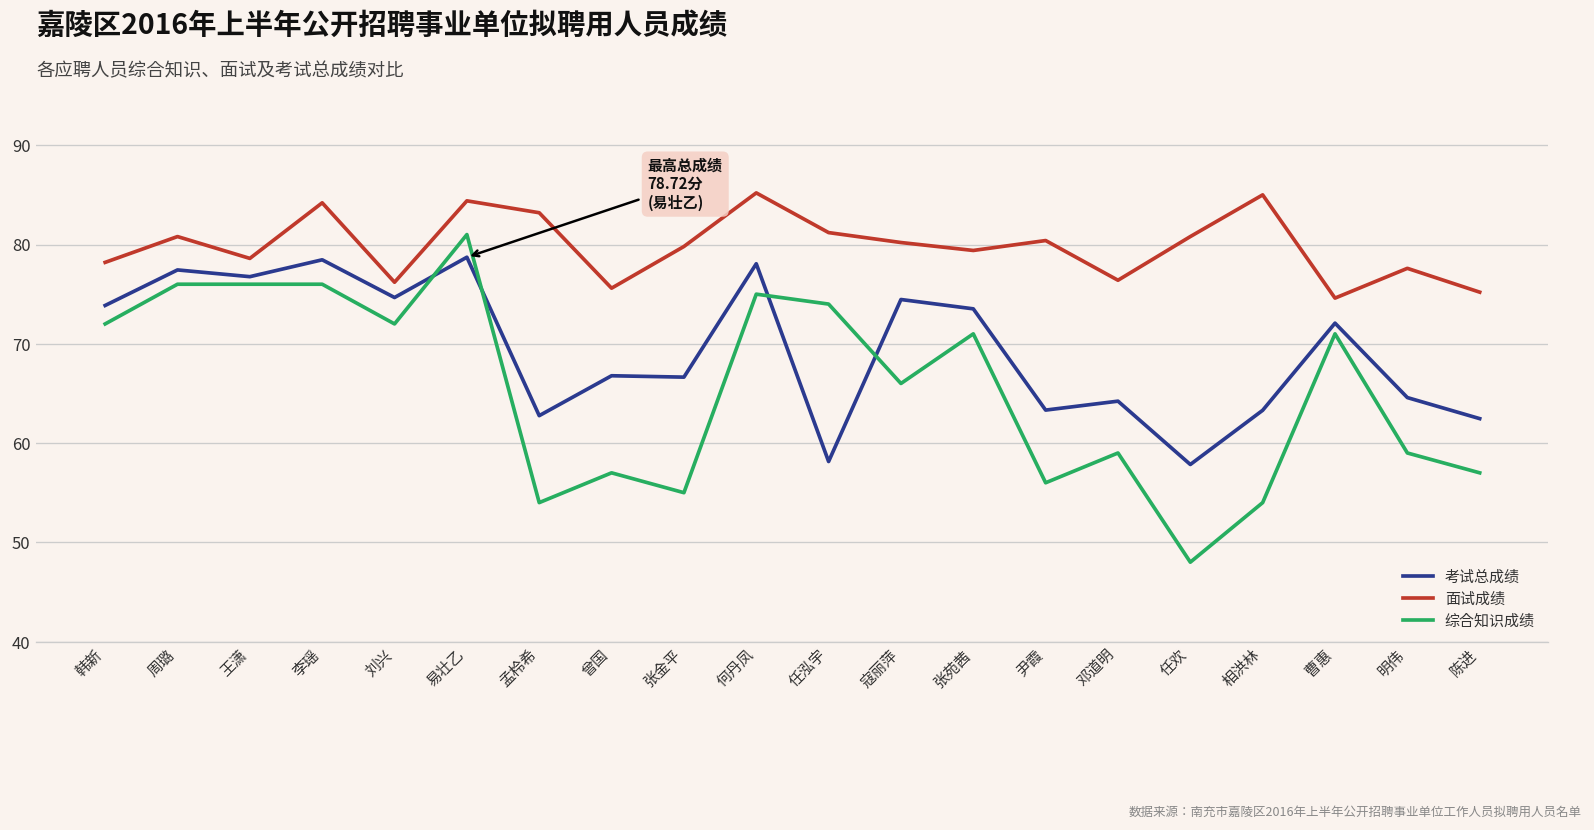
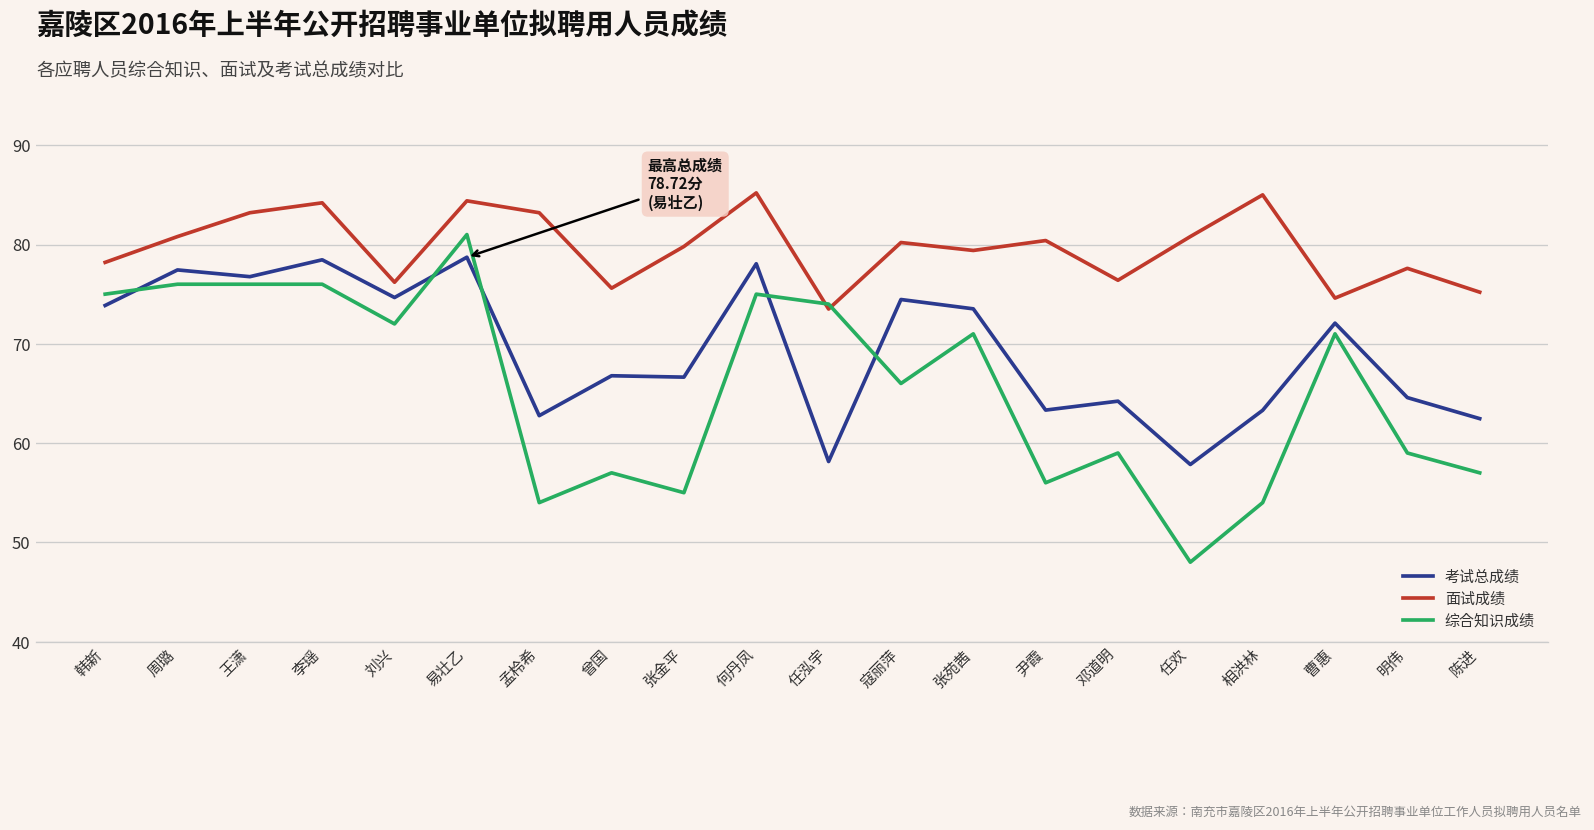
  {
    "考试总成绩": {
      "韩新": 74,
      "周璐": 77,
      "王潇": 77,
      "李瑶": 78,
      "刘兴": 75,
      "易壮乙": 79,
      "孟柃希": 63,
      "曾国": 67,
      "张金平": 67,
      "何丹凤": 78,
      "任泓宇": 58,
      "寇丽萍": 74,
      "张苑茜": 74,
      "尹霞": 63,
      "邓道明": 64,
      "任欢": 58,
      "相洪林": 63,
      "曹惠": 72,
      "明伟": 65,
      "陈进": 62
    },
    "面试成绩": {
      "韩新": 78,
      "周璐": 81,
-     "王潇": 79,
+     "王潇": 83,
      "李瑶": 84,
      "刘兴": 76,
      "易壮乙": 84,
      "曾国": 76,
      "何丹凤": 85,
-     "任泓宇": 81,
+     "任泓宇": 74,
      "寇丽萍": 80,
      "张苑茜": 79,
      "尹霞": 80,
      "邓道明": 76,
      "任欢": 81,
      "相洪林": 85,
      "曹惠": 75,
      "明伟": 78,
      "陈进": 75
    },
    "综合知识成绩": {
-     "韩新": 72,
+     "韩新": 75,
      "周璐": 76,
      "王潇": 76,
      "李瑶": 76,
      "刘兴": 72,
      "易壮乙": 81,
      "孟柃希": 54,
      "曾国": 57,
      "张金平": 55,
      "何丹凤": 75,
      "任泓宇": 74,
      "寇丽萍": 66,
      "张苑茜": 71,
      "尹霞": 56,
      "邓道明": 59,
      "任欢": 48,
      "相洪林": 54,
      "曹惠": 71,
      "明伟": 59,
      "陈进": 57
    }
  }
